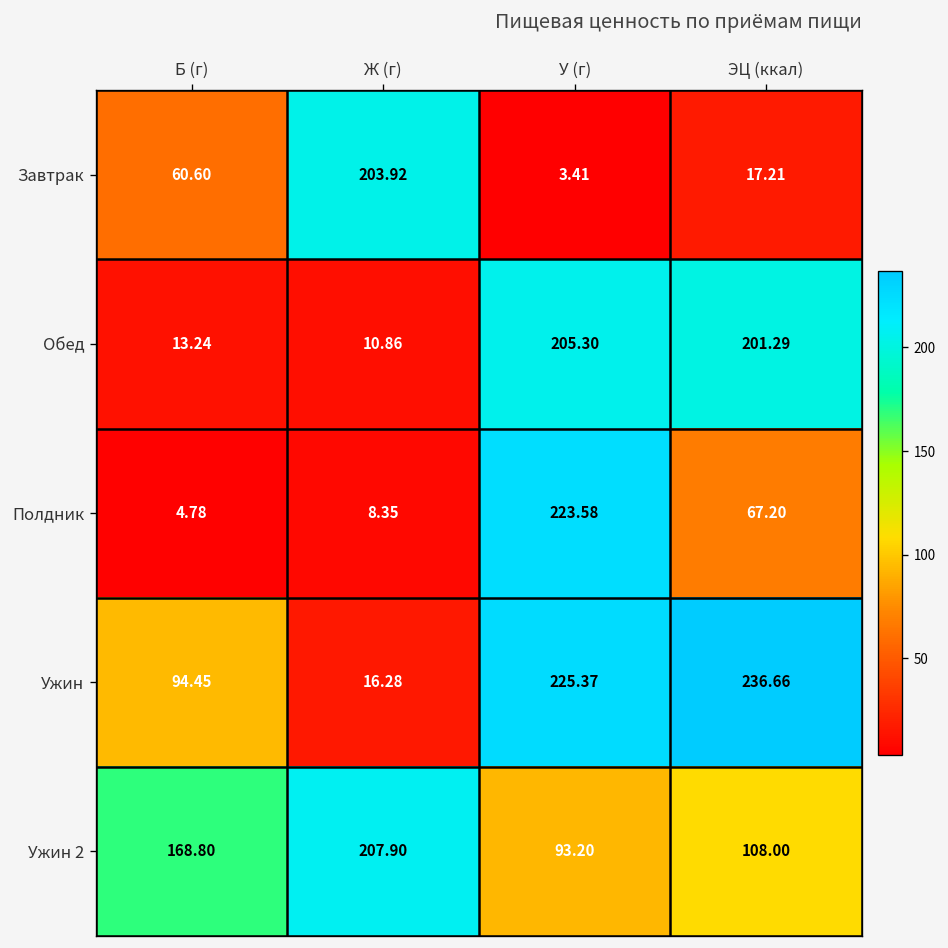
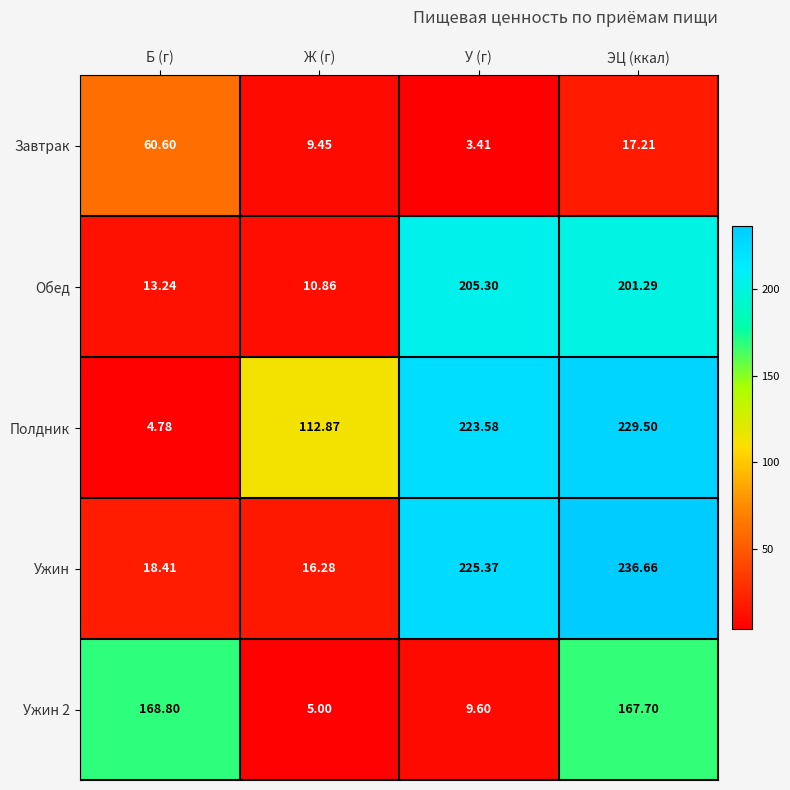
  {
    "Завтрак": {
      "Б (г)": 60.60,
-     "Ж (г)": 203.92,
+     "Ж (г)": 9.45,
      "У (г)": 3.41,
      "ЭЦ (ккал)": 17.21
    },
    "Обед": {
      "Б (г)": 13.24,
      "Ж (г)": 10.86,
      "У (г)": 205.30,
      "ЭЦ (ккал)": 201.29
    },
    "Полдник": {
      "Б (г)": 4.78,
-     "Ж (г)": 8.35,
+     "Ж (г)": 112.87,
      "У (г)": 223.58,
-     "ЭЦ (ккал)": 67.20
+     "ЭЦ (ккал)": 229.50
    },
    "Ужин": {
-     "Б (г)": 94.45,
+     "Б (г)": 18.41,
      "Ж (г)": 16.28,
      "У (г)": 225.37,
      "ЭЦ (ккал)": 236.66
    },
    "Ужин 2": {
      "Б (г)": 168.80,
-     "Ж (г)": 207.90,
-     "У (г)": 93.20,
-     "ЭЦ (ккал)": 108.00
+     "Ж (г)": 5.00,
+     "У (г)": 9.60,
+     "ЭЦ (ккал)": 167.70
    }
  }
